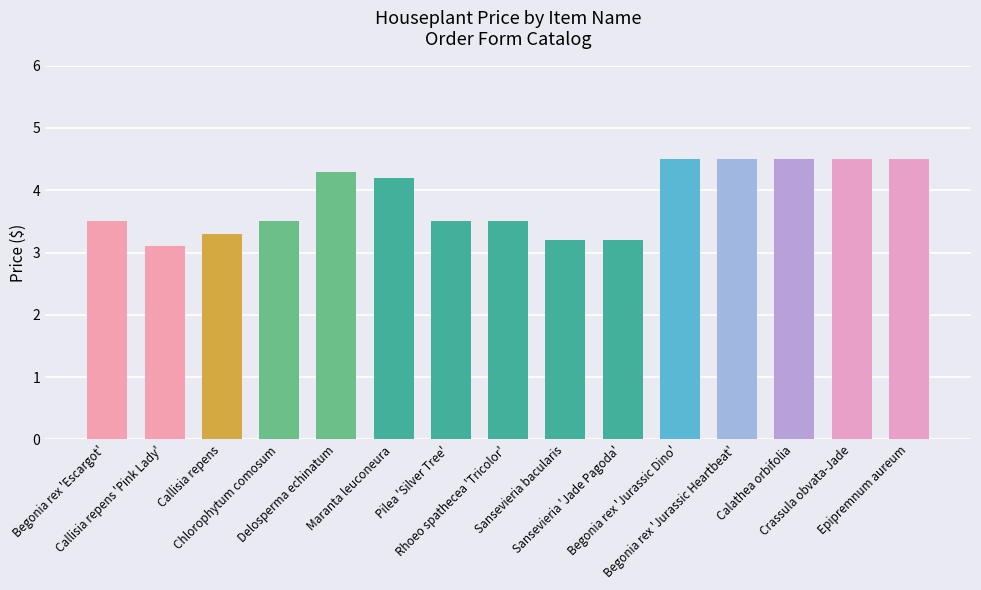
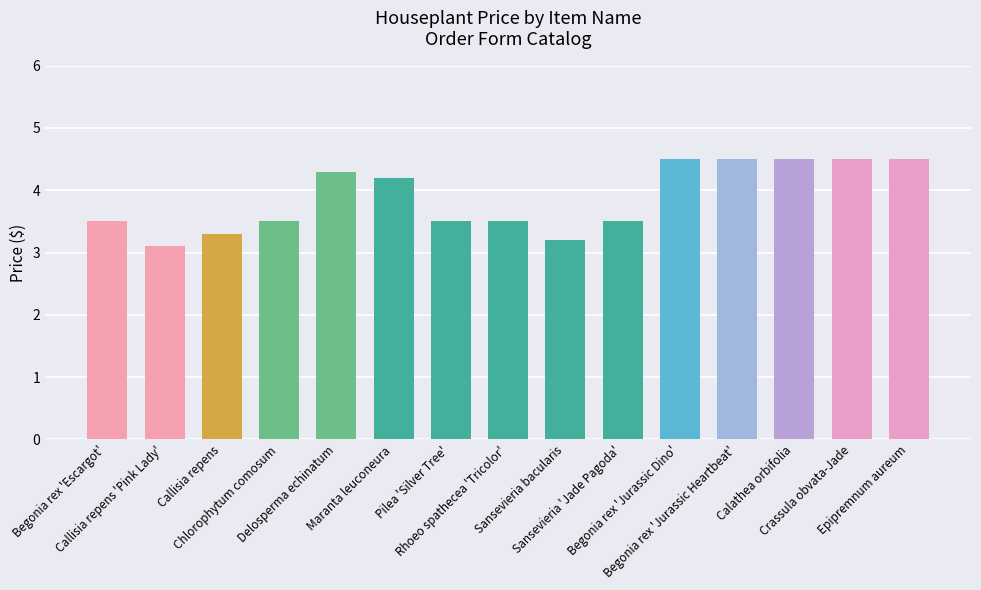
  {
    "Begonia rex 'Escargot'": 3.5,
    "Callisia repens 'Pink Lady'": 3.1,
    "Callisia repens": 3.3,
    "Chlorophytum comosum": 3.5,
    "Delosperma echinatum": 4.3,
    "Maranta leuconeura": 4.2,
    "Pilea 'Silver Tree'": 3.5,
    "Rhoeo spathecea 'Tricolor'": 3.5,
    "Sansevieria bacularis": 3.2,
-   "Sansevieria 'Jade Pagoda'": 3.2,
+   "Sansevieria 'Jade Pagoda'": 3.5,
    "Begonia rex 'Jurassic Dino'": 4.5,
    "Begonia rex 'Jurassic Heartbeat'": 4.5,
    "Calathea orbifolia": 4.5,
    "Crassula obvata-Jade": 4.5,
    "Epipremnum aureum": 4.5
  }
